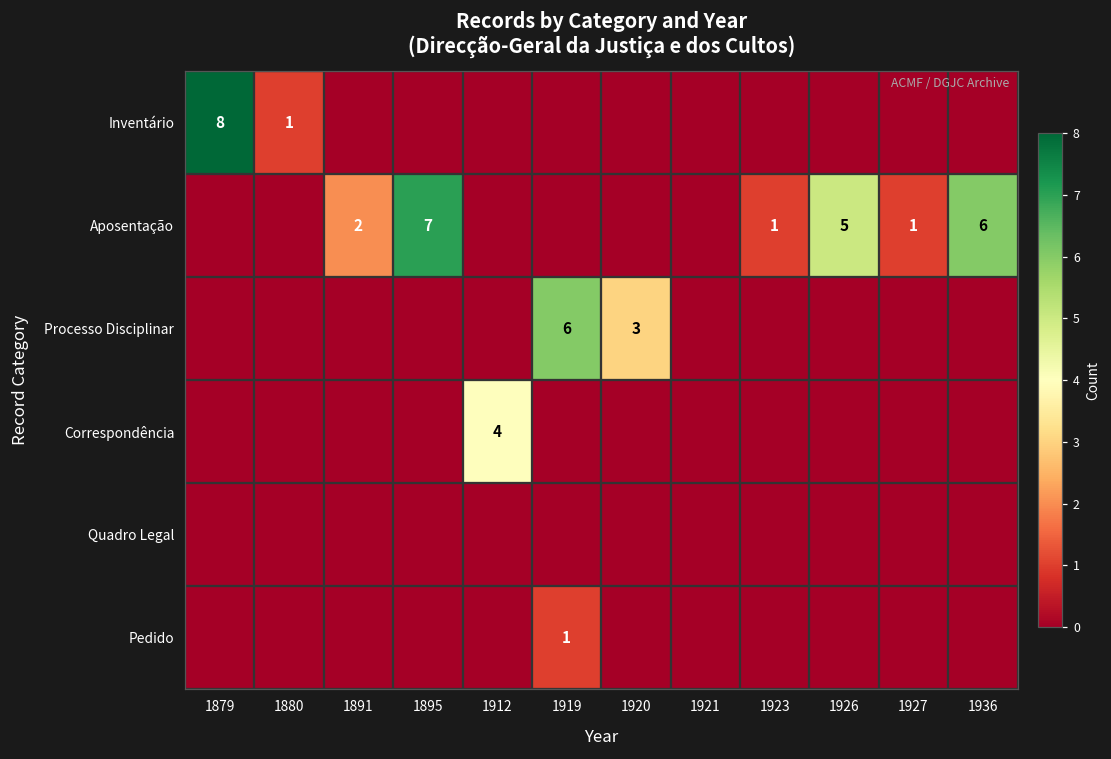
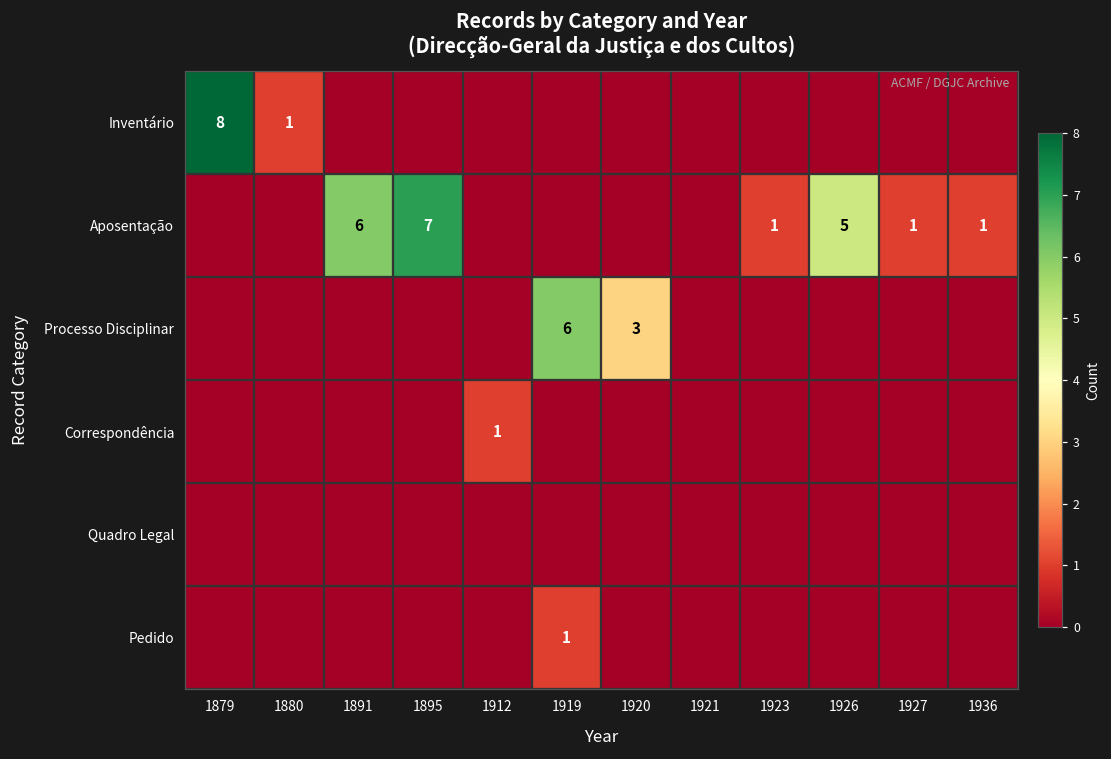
  {
    "Inventário": {
      "1879": 8,
      "1880": 1
    },
    "Aposentação": {
-     "1891": 2,
+     "1891": 6,
      "1895": 7,
      "1923": 1,
      "1926": 5,
      "1927": 1,
-     "1936": 6
+     "1936": 1
    },
    "Processo Disciplinar": {
      "1919": 6,
      "1920": 3
    },
    "Correspondência": {
-     "1912": 4
+     "1912": 1
    },
    "Pedido": {
      "1919": 1
    }
  }
